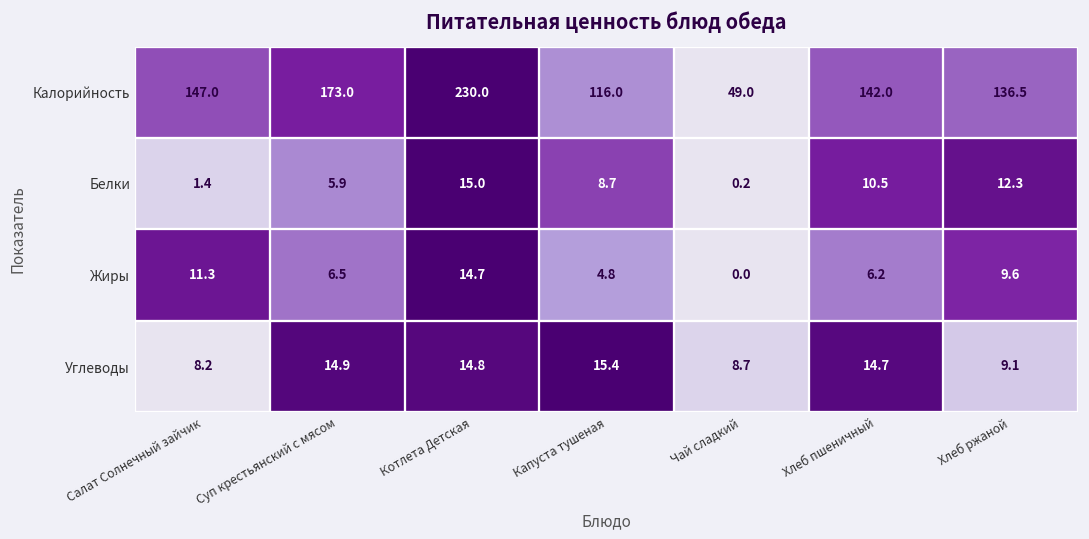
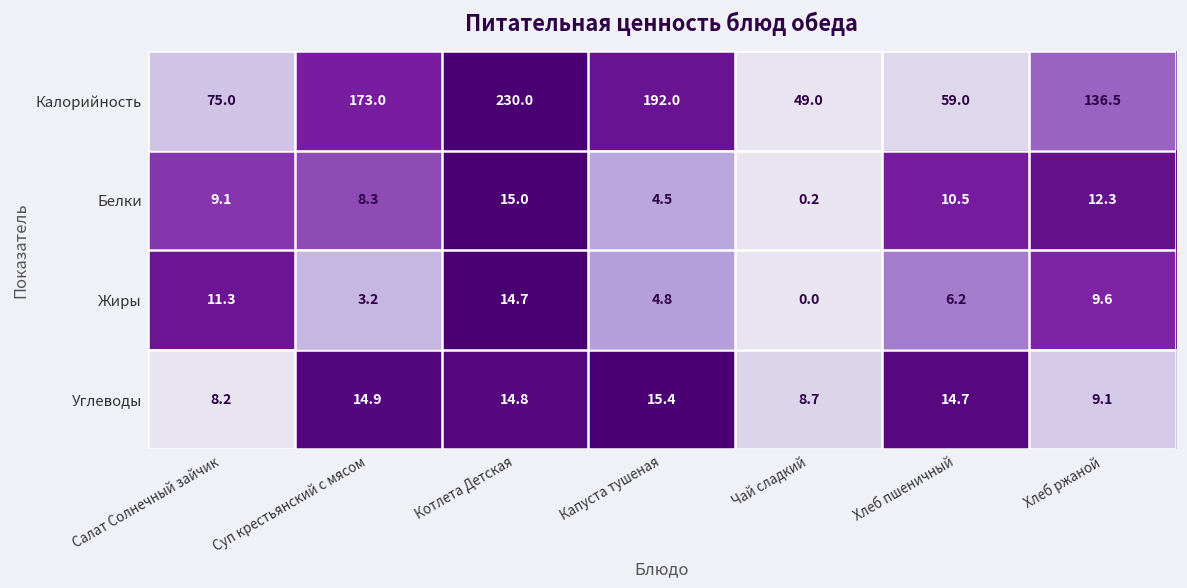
  {
    "Калорийность": {
-     "Салат Солнечный зайчик": 147.0,
+     "Салат Солнечный зайчик": 75.0,
      "Суп крестьянский с мясом": 173.0,
      "Котлета Детская": 230.0,
-     "Капуста тушеная": 116.0,
+     "Капуста тушеная": 192.0,
      "Чай сладкий": 49.0,
-     "Хлеб пшеничный": 142.0,
+     "Хлеб пшеничный": 59.0,
      "Хлеб ржаной": 136.5
    },
    "Белки": {
-     "Салат Солнечный зайчик": 1.4,
-     "Суп крестьянский с мясом": 5.9,
+     "Салат Солнечный зайчик": 9.1,
+     "Суп крестьянский с мясом": 8.3,
      "Котлета Детская": 15.0,
-     "Капуста тушеная": 8.7,
+     "Капуста тушеная": 4.5,
      "Чай сладкий": 0.2,
      "Хлеб пшеничный": 10.5,
      "Хлеб ржаной": 12.3
    },
    "Жиры": {
      "Салат Солнечный зайчик": 11.3,
-     "Суп крестьянский с мясом": 6.5,
+     "Суп крестьянский с мясом": 3.2,
      "Котлета Детская": 14.7,
      "Капуста тушеная": 4.8,
      "Чай сладкий": 0.0,
      "Хлеб пшеничный": 6.2,
      "Хлеб ржаной": 9.6
    },
    "Углеводы": {
      "Салат Солнечный зайчик": 8.2,
      "Суп крестьянский с мясом": 14.9,
      "Котлета Детская": 14.8,
      "Капуста тушеная": 15.4,
      "Чай сладкий": 8.7,
      "Хлеб пшеничный": 14.7,
      "Хлеб ржаной": 9.1
    }
  }
